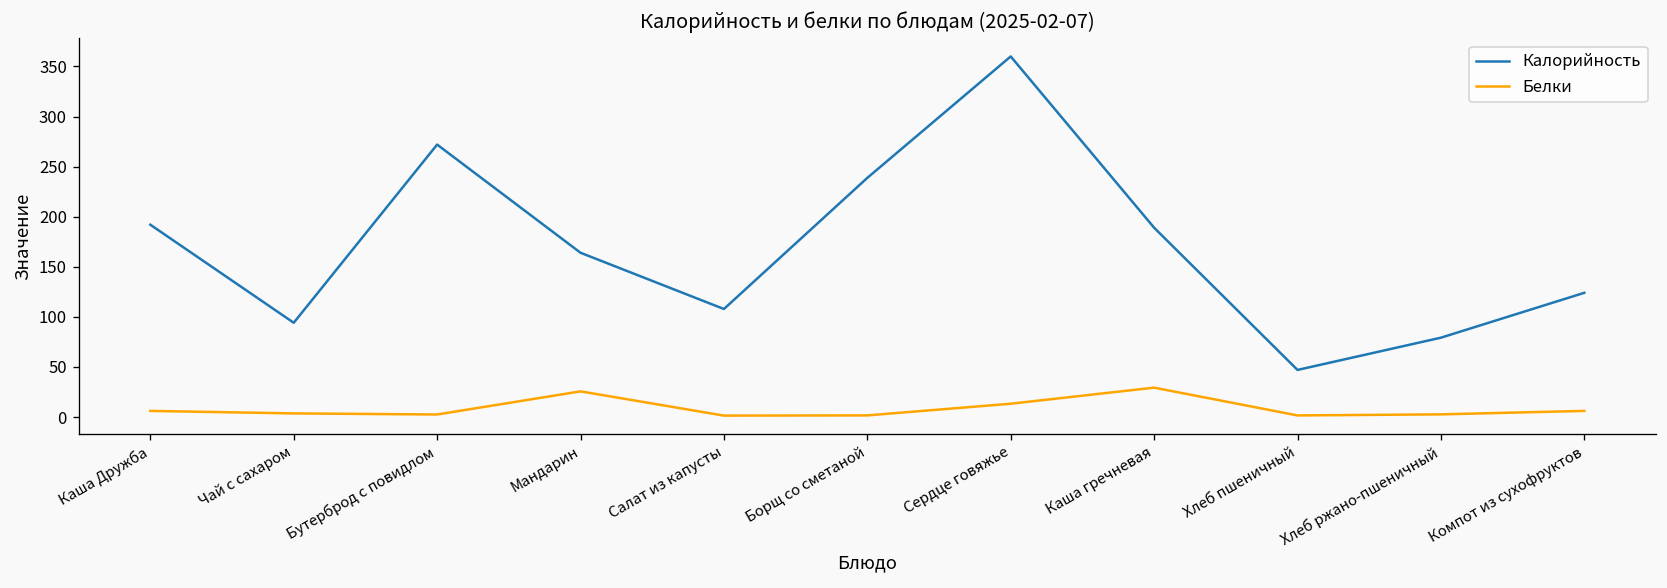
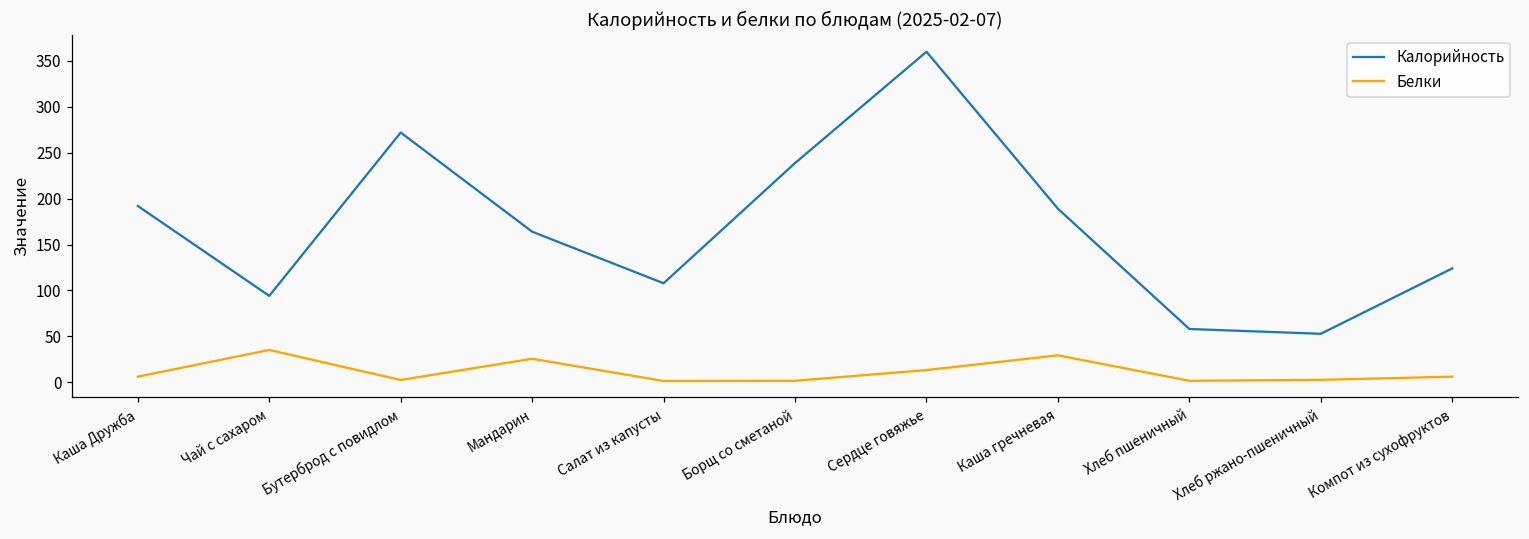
  {
    "Калорийность": {
      "Каша Дружба": 190,
      "Чай с сахаром": 90,
      "Бутерброд с повидлом": 270,
      "Мандарин": 160,
      "Салат из капусты": 110,
      "Борщ со сметаной": 240,
      "Сердце говяжье": 360,
      "Каша гречневая": 190,
-     "Хлеб пшеничный": 50,
-     "Хлеб ржано-пшеничный": 80,
+     "Хлеб пшеничный": 60,
+     "Хлеб ржано-пшеничный": 50,
      "Компот из сухофруктов": 120
    },
    "Белки": {
      "Каша Дружба": 10,
-     "Чай с сахаром": 0,
+     "Чай с сахаром": 40,
      "Бутерброд с повидлом": 0,
      "Мандарин": 30,
      "Салат из капусты": 0,
      "Борщ со сметаной": 0,
      "Сердце говяжье": 10,
      "Каша гречневая": 30,
      "Хлеб пшеничный": 0,
      "Хлеб ржано-пшеничный": 0,
      "Компот из сухофруктов": 10
    }
  }
